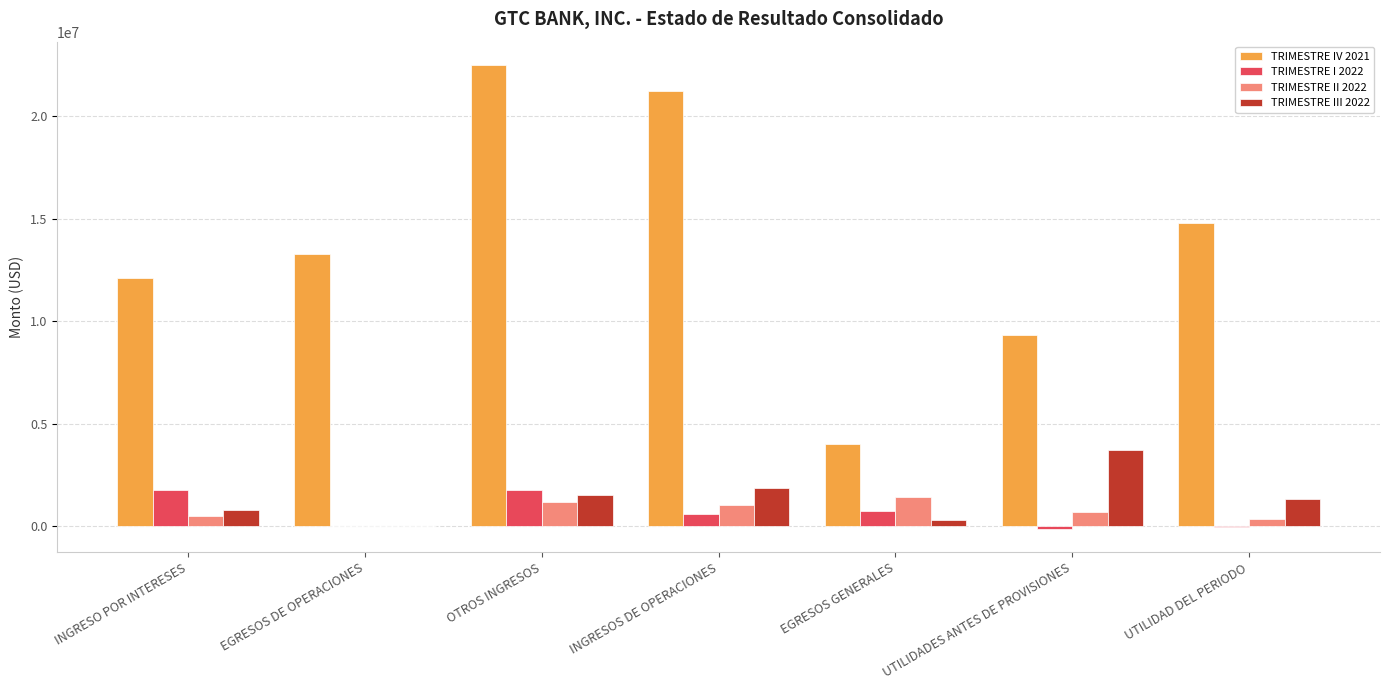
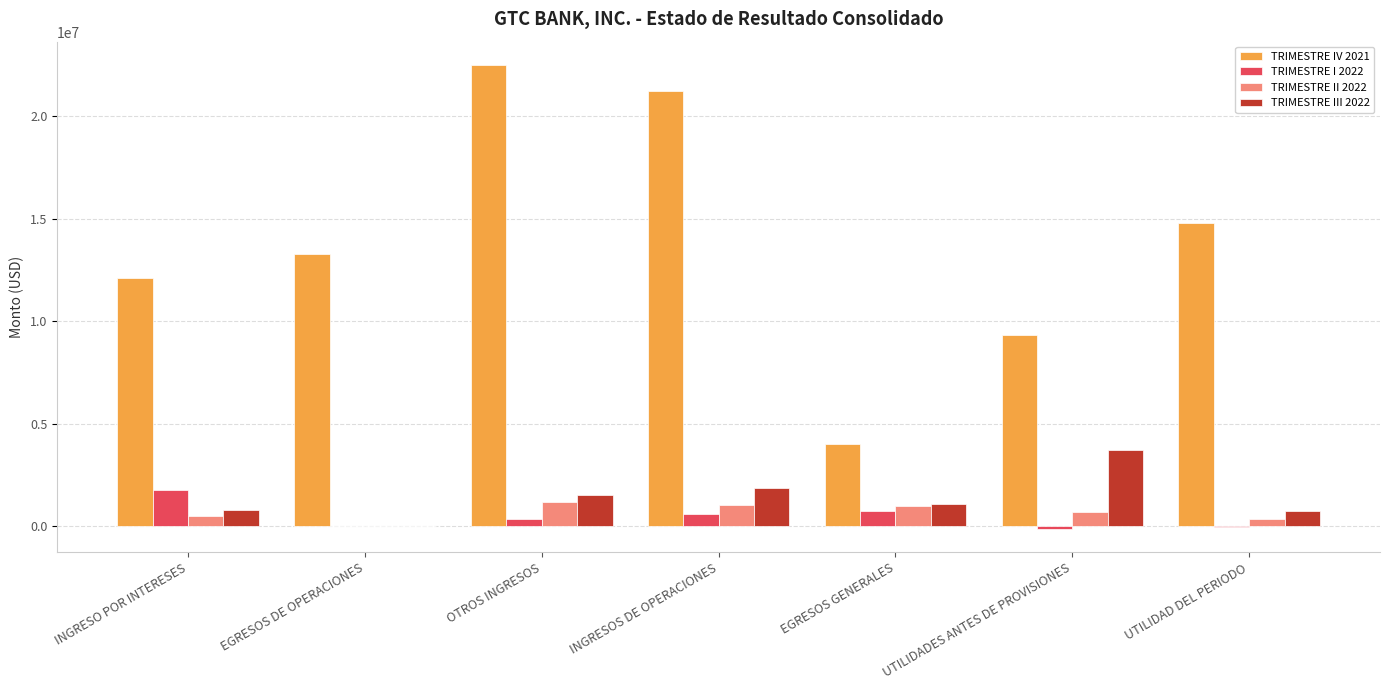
  {
    "TRIMESTRE IV 2021": {
      "INGRESO POR INTERESES": 12100000,
      "EGRESOS DE OPERACIONES": 13300000,
      "OTROS INGRESOS": 22500000,
      "INGRESOS DE OPERACIONES": 21200000,
      "EGRESOS GENERALES": 4000000,
      "UTILIDADES ANTES DE PROVISIONES": 9300000,
      "UTILIDAD DEL PERIODO": 14800000
    },
    "TRIMESTRE I 2022": {
      "INGRESO POR INTERESES": 1800000,
-     "OTROS INGRESOS": 1800000,
+     "OTROS INGRESOS": 400000,
      "INGRESOS DE OPERACIONES": 600000,
      "EGRESOS GENERALES": 800000,
      "UTILIDADES ANTES DE PROVISIONES": -100000
    },
    "TRIMESTRE II 2022": {
      "INGRESO POR INTERESES": 500000,
      "OTROS INGRESOS": 1200000,
      "INGRESOS DE OPERACIONES": 1000000,
-     "EGRESOS GENERALES": 1400000,
+     "EGRESOS GENERALES": 1000000,
      "UTILIDADES ANTES DE PROVISIONES": 700000,
      "UTILIDAD DEL PERIODO": 400000
    },
    "TRIMESTRE III 2022": {
      "INGRESO POR INTERESES": 800000,
      "OTROS INGRESOS": 1500000,
      "INGRESOS DE OPERACIONES": 1900000,
-     "EGRESOS GENERALES": 300000,
+     "EGRESOS GENERALES": 1100000,
      "UTILIDADES ANTES DE PROVISIONES": 3700000,
-     "UTILIDAD DEL PERIODO": 1300000
+     "UTILIDAD DEL PERIODO": 700000
    }
  }
